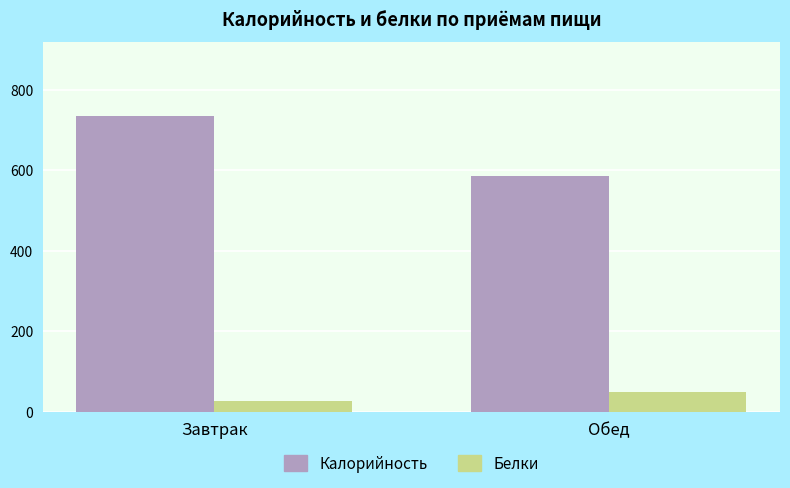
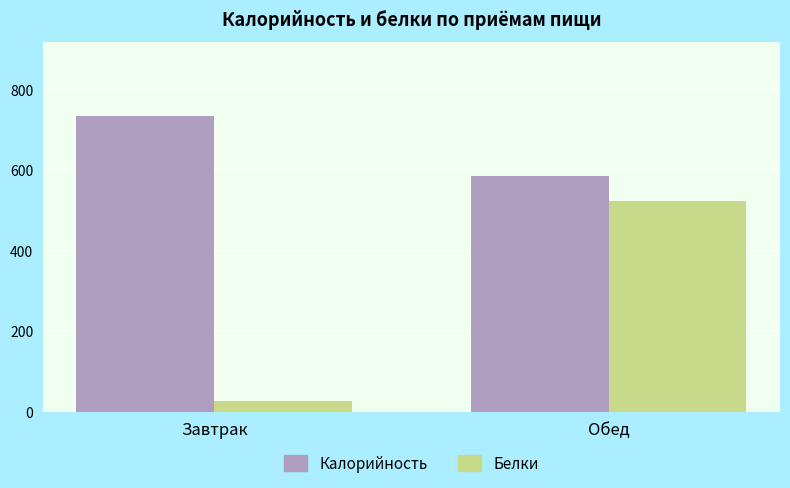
  {
    "Калорийность": {
      "Завтрак": 730,
      "Обед": 590
    },
    "Белки": {
      "Завтрак": 30,
-     "Обед": 50
+     "Обед": 520
    }
  }
